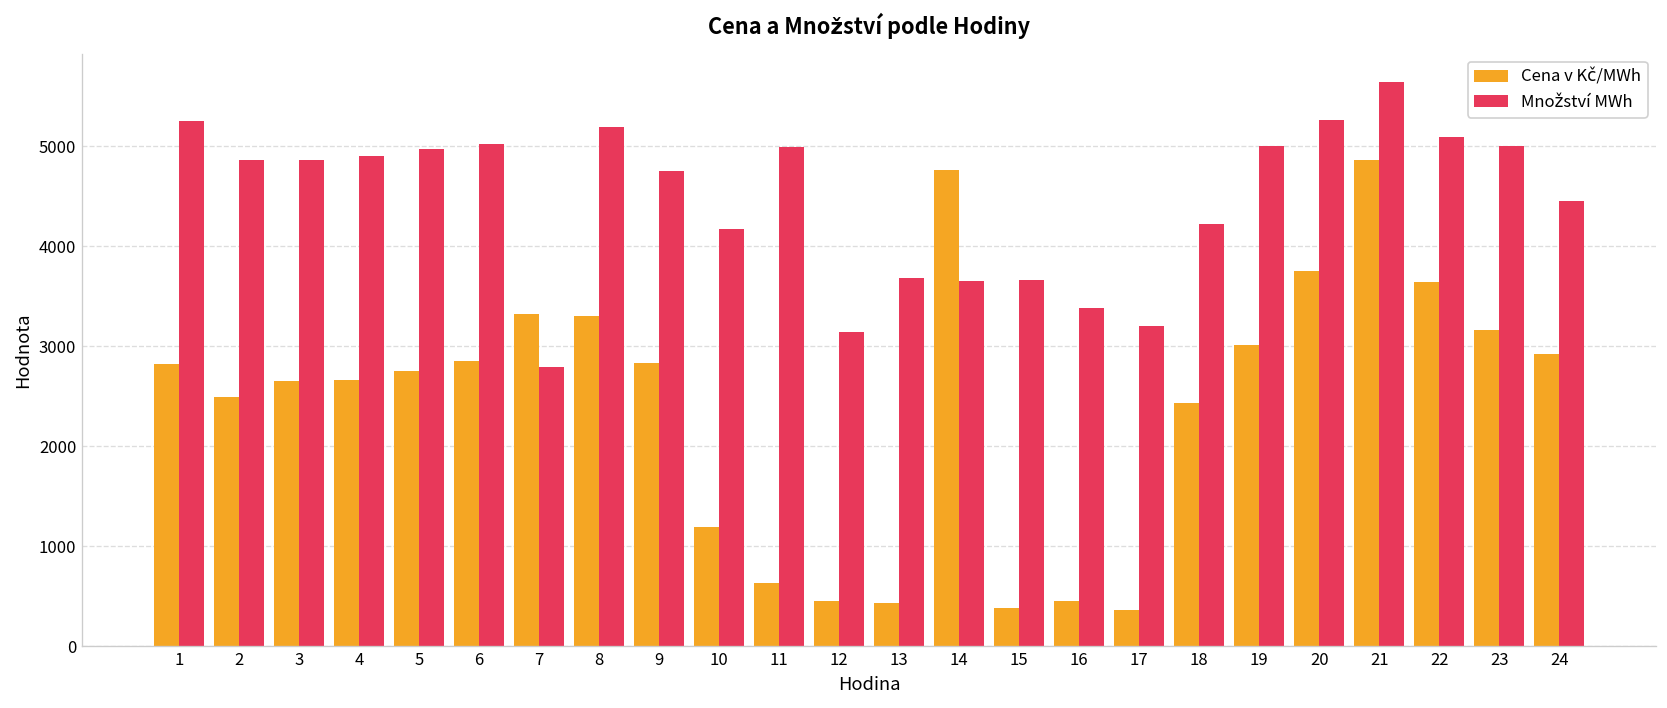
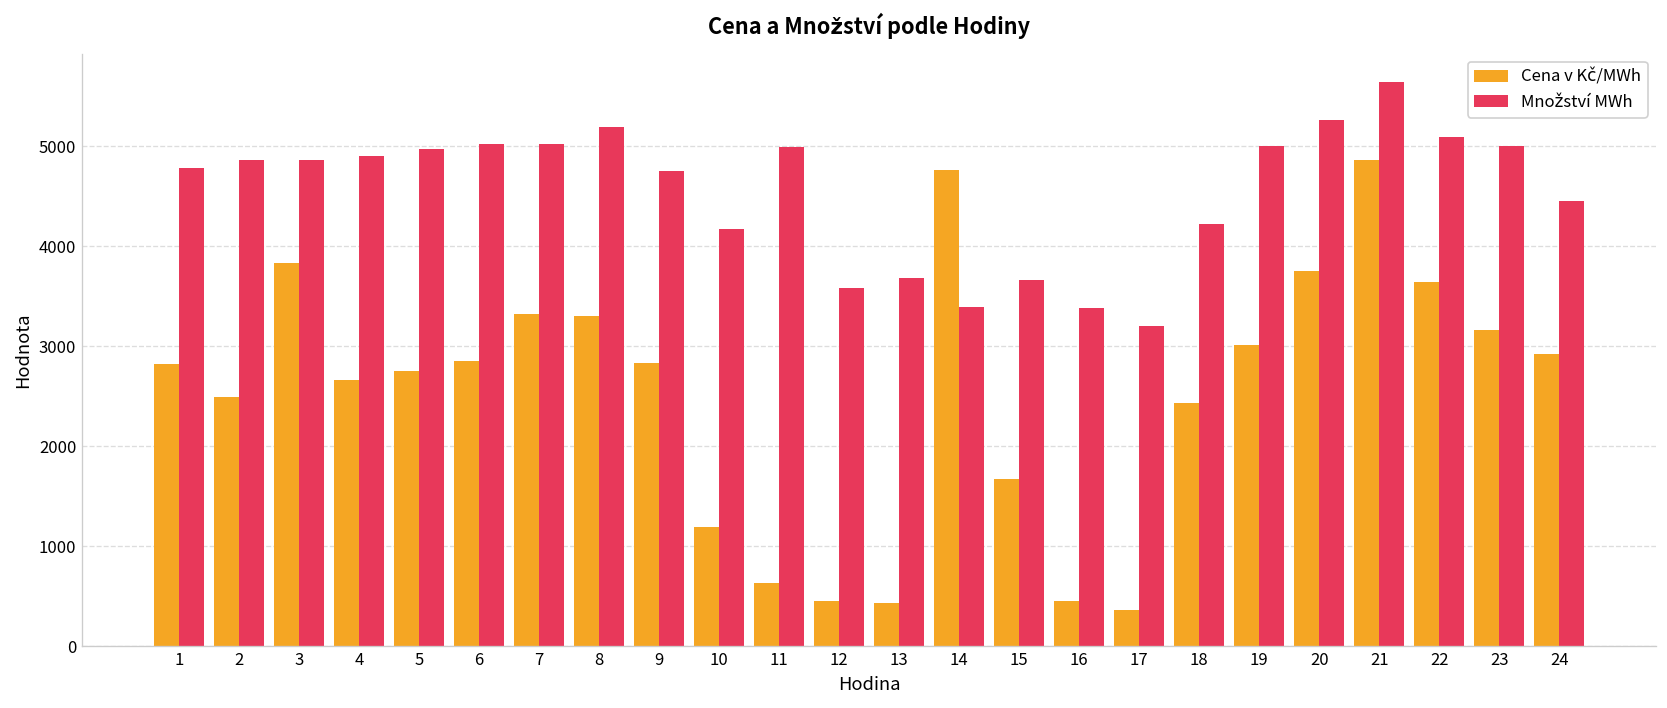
  {
    "Cena v Kč/MWh": {
      "1": 2800,
      "2": 2500,
-     "3": 2700,
+     "3": 3800,
      "4": 2700,
      "5": 2800,
      "6": 2900,
      "7": 3300,
      "8": 3300,
      "9": 2800,
      "10": 1200,
      "11": 600,
      "12": 500,
      "13": 400,
      "14": 4800,
-     "15": 400,
+     "15": 1700,
      "16": 500,
      "17": 400,
      "18": 2400,
      "19": 3000,
      "20": 3700,
      "21": 4900,
      "22": 3600,
      "23": 3200,
      "24": 2900
    },
    "Množství MWh": {
-     "1": 5200,
+     "1": 4800,
      "2": 4900,
      "3": 4900,
      "4": 4900,
      "5": 5000,
      "6": 5000,
-     "7": 2800,
+     "7": 5000,
      "8": 5200,
      "9": 4800,
      "10": 4200,
      "11": 5000,
-     "12": 3100,
+     "12": 3600,
      "13": 3700,
-     "14": 3700,
+     "14": 3400,
      "15": 3700,
      "16": 3400,
      "17": 3200,
      "18": 4200,
      "19": 5000,
      "20": 5300,
      "21": 5600,
      "22": 5100,
      "23": 5000,
      "24": 4500
    }
  }
